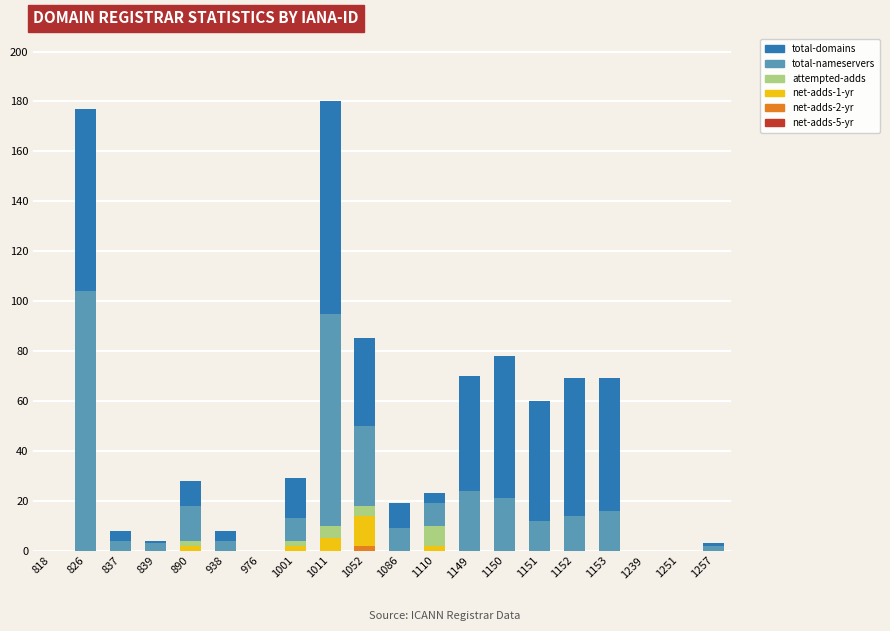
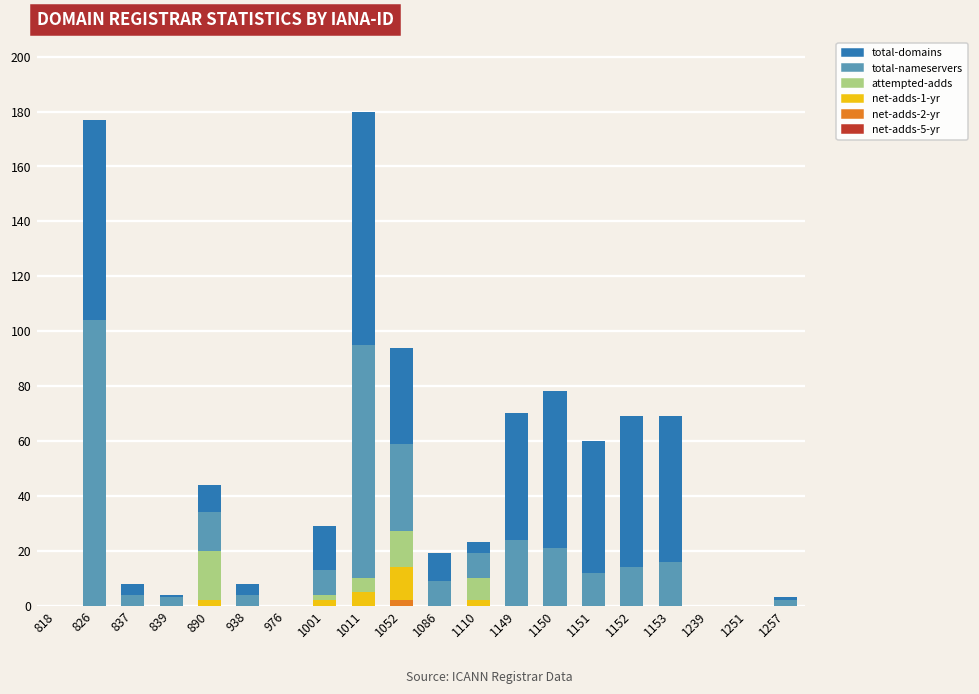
  {
    "net-adds-5-yr": {
      "818": 0,
      "826": 0,
      "837": 0,
      "839": 0,
      "890": 0,
      "938": 0,
      "976": 0,
      "1001": 0,
      "1011": 0,
      "1052": 0,
      "1086": 0,
      "1110": 0,
      "1149": 0,
      "1150": 0,
      "1151": 0,
      "1152": 0,
      "1153": 0,
      "1239": 0,
      "1251": 0,
      "1257": 0
    },
    "net-adds-2-yr": {
      "818": 0,
      "826": 0,
      "837": 0,
      "839": 0,
      "890": 0,
      "938": 0,
      "976": 0,
      "1001": 0,
      "1011": 0,
      "1052": 2,
      "1086": 0,
      "1110": 0,
      "1149": 0,
      "1150": 0,
      "1151": 0,
      "1152": 0,
      "1153": 0,
      "1239": 0,
      "1251": 0,
      "1257": 0
    },
    "attempted-adds": {
      "818": 0,
      "826": 0,
      "837": 0,
      "839": 0,
-     "890": 2,
+     "890": 18,
      "938": 0,
      "976": 0,
      "1001": 2,
      "1011": 5,
-     "1052": 4,
+     "1052": 13,
      "1086": 0,
      "1110": 8,
      "1149": 0,
      "1150": 0,
      "1151": 0,
      "1152": 0,
      "1153": 0,
      "1239": 0,
      "1251": 0,
      "1257": 0
    }
  }
